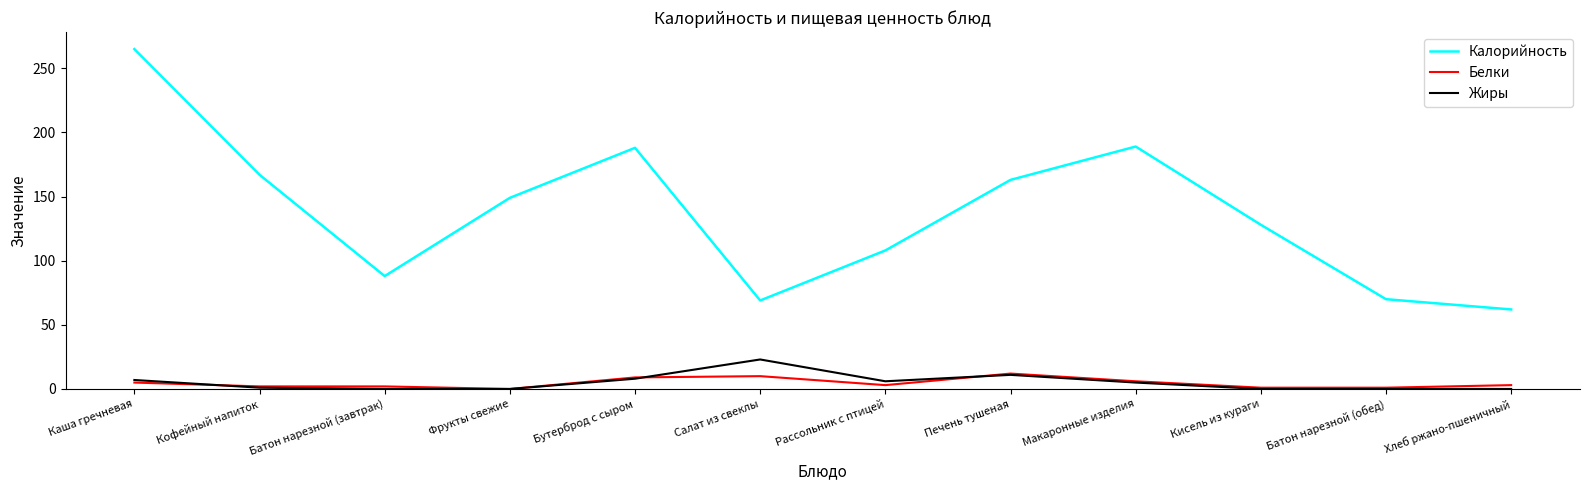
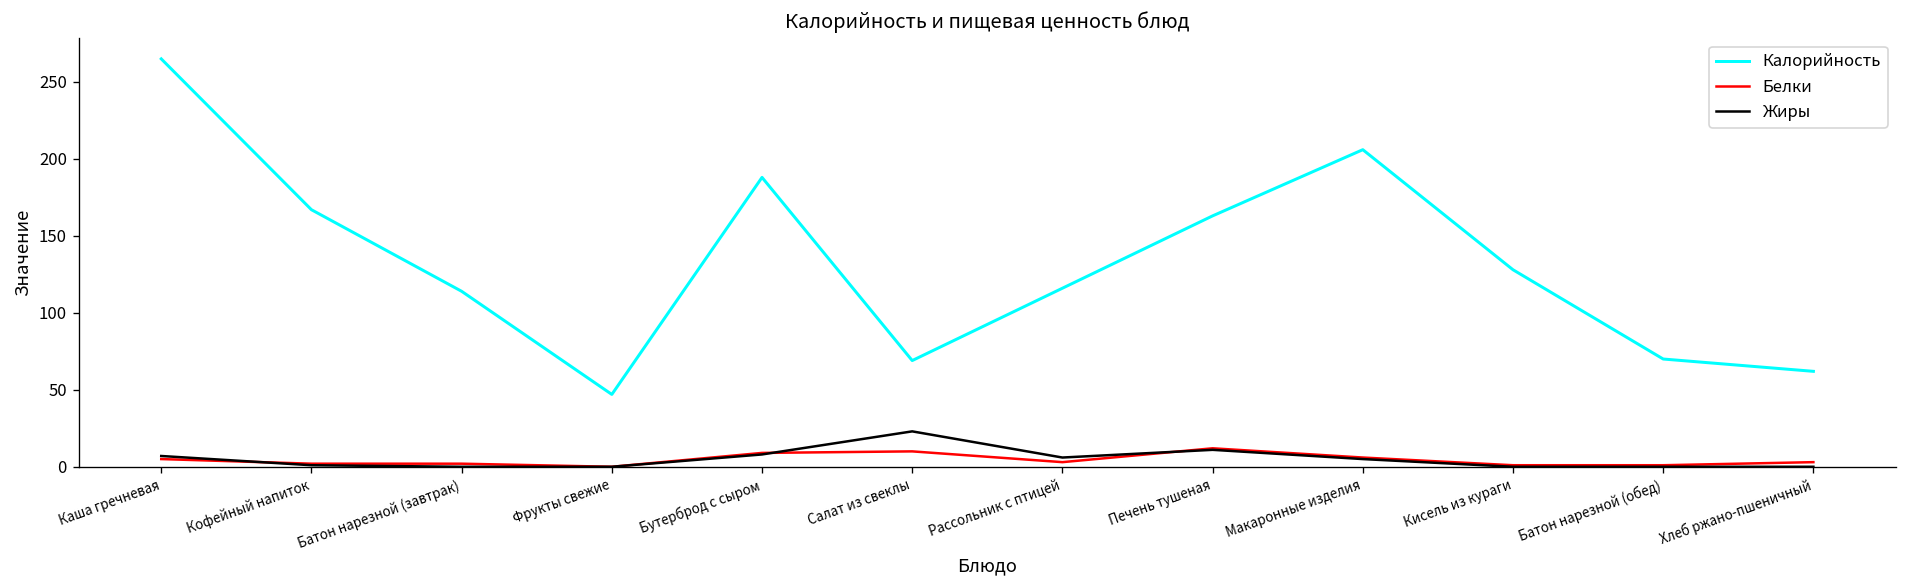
  {
    "Калорийность": {
      "Каша гречневая": 265,
      "Кофейный напиток": 167,
-     "Батон нарезной (завтрак)": 88,
-     "Фрукты свежие": 149,
+     "Батон нарезной (завтрак)": 114,
+     "Фрукты свежие": 47,
      "Бутерброд с сыром": 188,
      "Салат из свеклы": 69,
-     "Рассольник с птицей": 108,
+     "Рассольник с птицей": 116,
      "Печень тушеная": 163,
-     "Макаронные изделия": 189,
+     "Макаронные изделия": 206,
      "Кисель из кураги": 128,
      "Батон нарезной (обед)": 70,
      "Хлеб ржано-пшеничный": 62
    },
    "Белки": {
      "Каша гречневая": 5,
      "Батон нарезной (завтрак)": 2,
      "Салат из свеклы": 10,
      "Рассольник с птицей": 3,
      "Хлеб ржано-пшеничный": 3
    },
    "Жиры": {
      "Каша гречневая": 7,
      "Батон нарезной (завтрак)": 0,
      "Салат из свеклы": 23,
      "Рассольник с птицей": 6,
      "Хлеб ржано-пшеничный": 0
    }
  }
